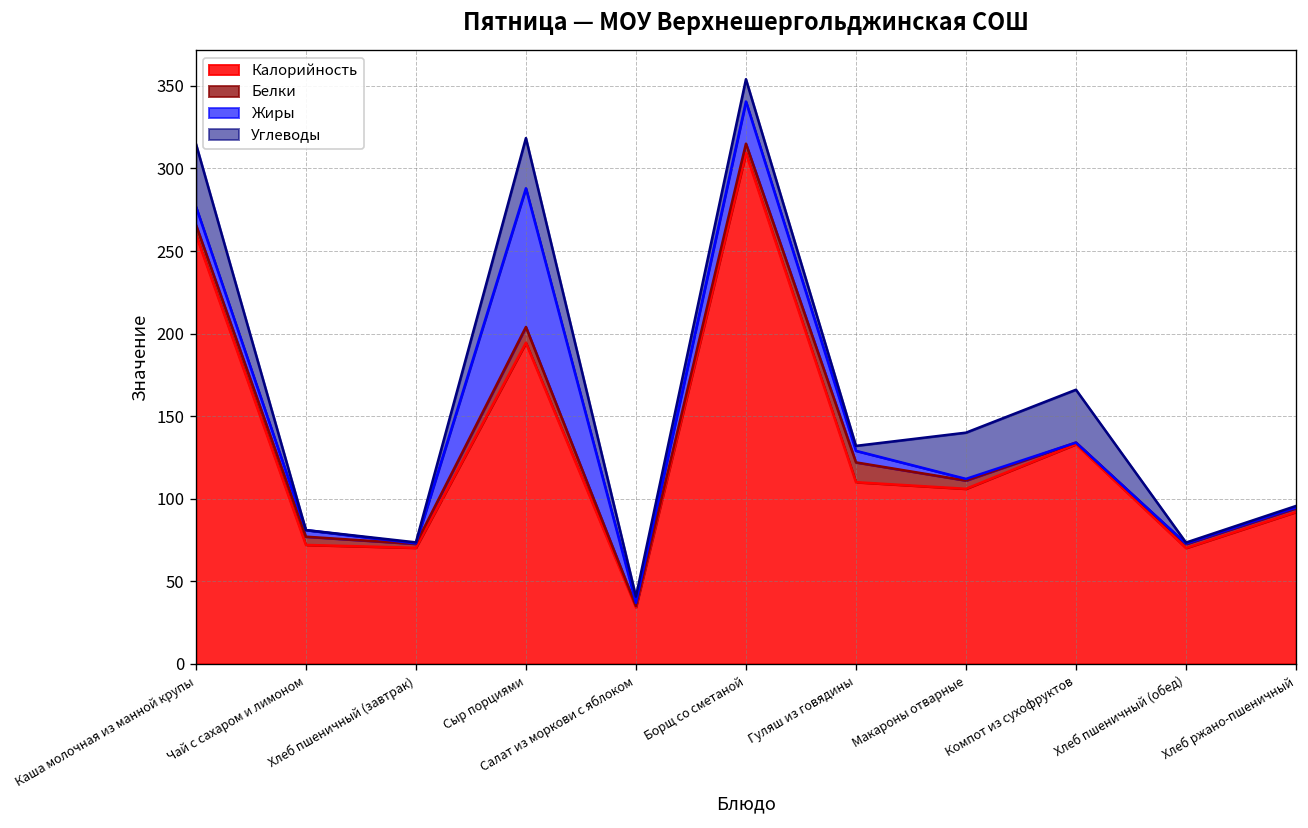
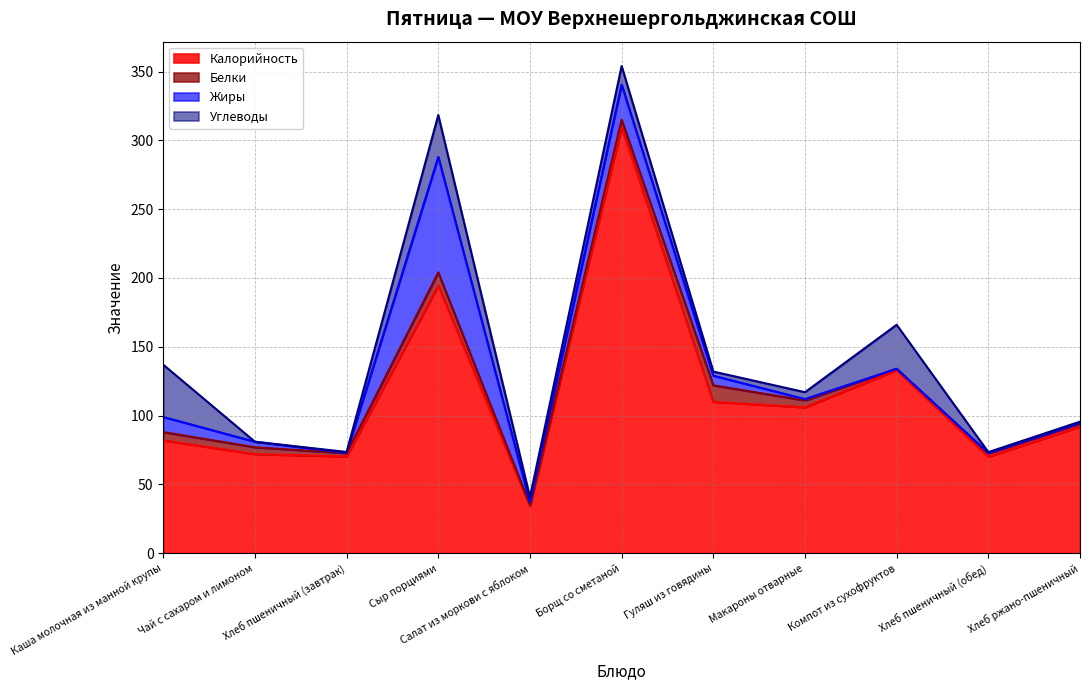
  {
    "Калорийность": {
-     "Каша молочная из манной крупы": 260,
+     "Каша молочная из манной крупы": 82,
      "Чай с сахаром и лимоном": 72,
      "Хлеб пшеничный (завтрак)": 70,
      "Сыр порциями": 194,
      "Борщ со сметаной": 309,
      "Гуляш из говядины": 110,
      "Макароны отварные": 106,
      "Хлеб пшеничный (обед)": 70,
      "Хлеб ржано-пшеничный": 92
    },
    "Белки": {
      "Каша молочная из манной крупы": 6,
      "Чай с сахаром и лимоном": 5,
      "Сыр порциями": 10,
      "Борщ со сметаной": 6,
      "Гуляш из говядины": 12
    },
    "Жиры": {
      "Каша молочная из манной крупы": 11,
      "Сыр порциями": 84,
      "Салат из моркови с яблоком": 2,
      "Борщ со сметаной": 26,
      "Гуляш из говядины": 7
    },
    "Углеводы": {
      "Каша молочная из манной крупы": 38,
      "Сыр порциями": 30,
      "Салат из моркови с яблоком": 4,
      "Борщ со сметаной": 14,
      "Гуляш из говядины": 3,
-     "Макароны отварные": 28,
+     "Макароны отварные": 5,
      "Компот из сухофруктов": 32
    }
  }
